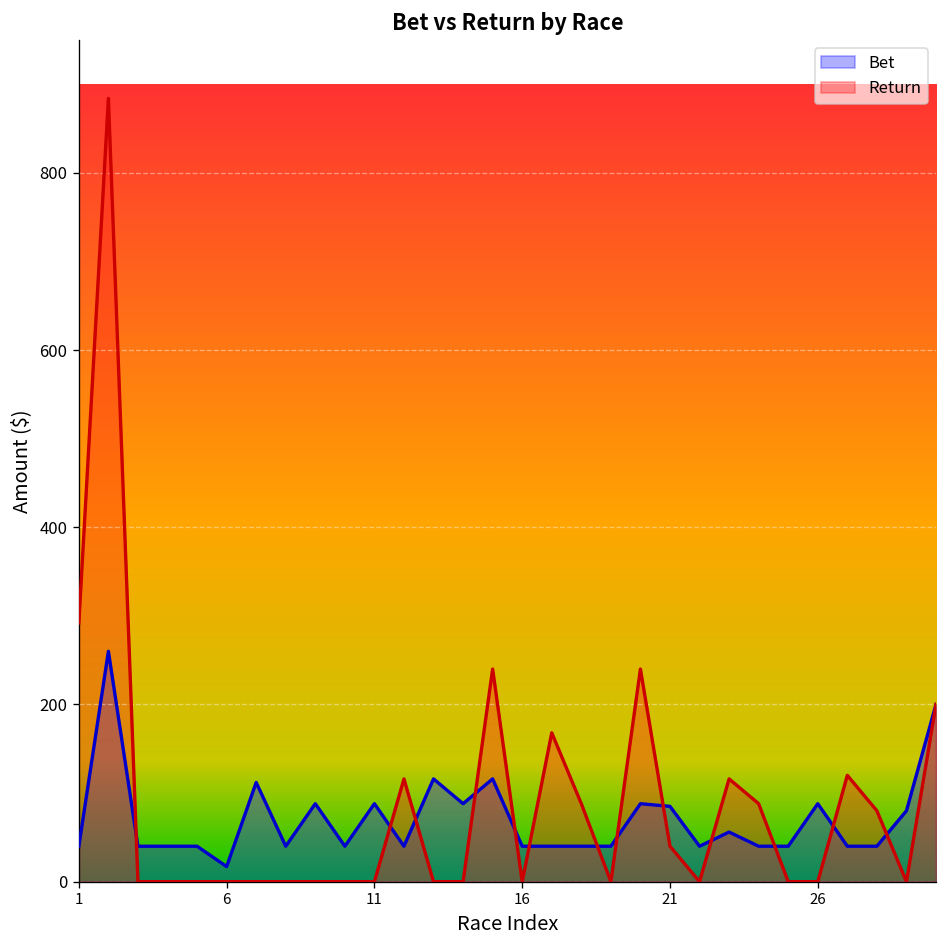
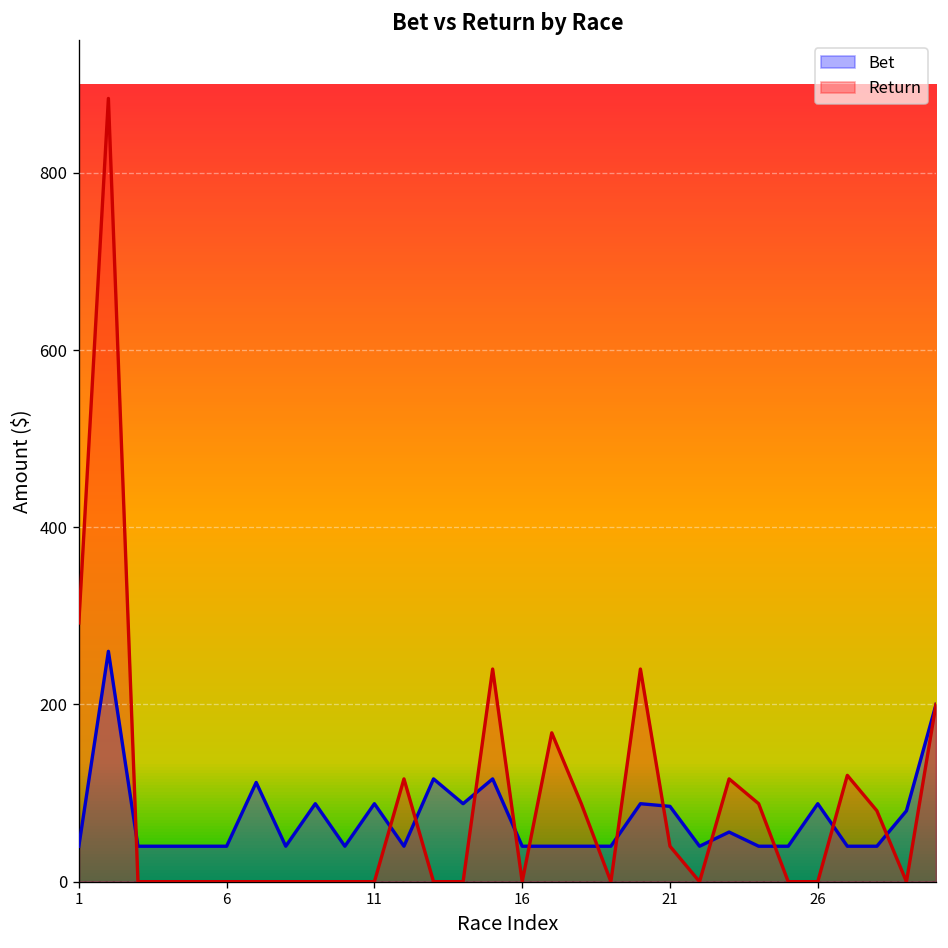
  {
    "Bet": {
      "1": 40,
-     "6": 20,
+     "6": 40,
      "11": 90,
      "16": 40,
      "21": 90,
      "26": 90
    },
    "Return": {
      "1": 290,
      "6": 0,
      "11": 0,
      "16": 0,
      "21": 40,
      "26": 0
    }
  }
